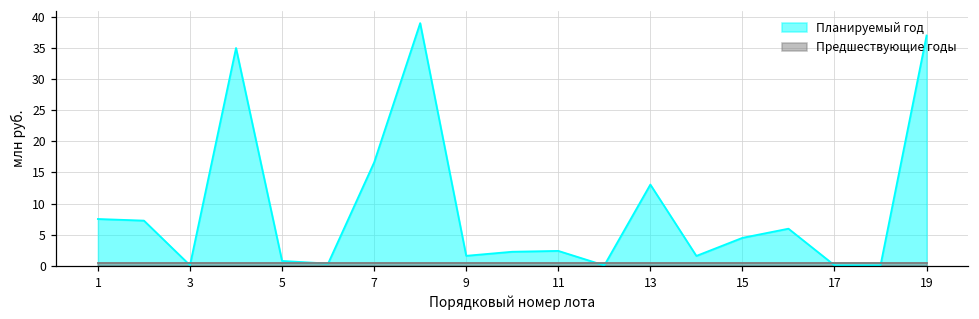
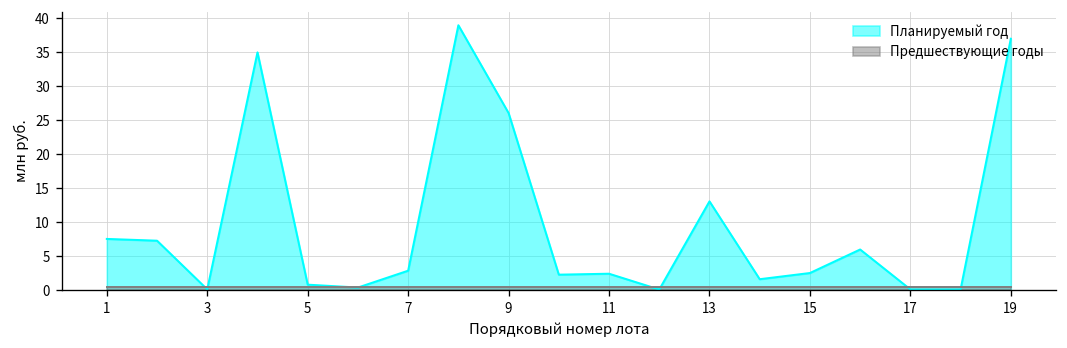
  {
    "Планируемый год": {
      "1": 8,
-     "7": 17,
-     "9": 2,
+     "7": 3,
+     "9": 26,
      "11": 2,
      "13": 13,
-     "15": 5,
+     "15": 3,
      "19": 37
    },
    "Предшествующие годы": {
      "1": 1,
      "7": 1,
      "9": 1,
      "11": 1,
      "13": 1,
      "15": 1,
      "19": 1
    }
  }
